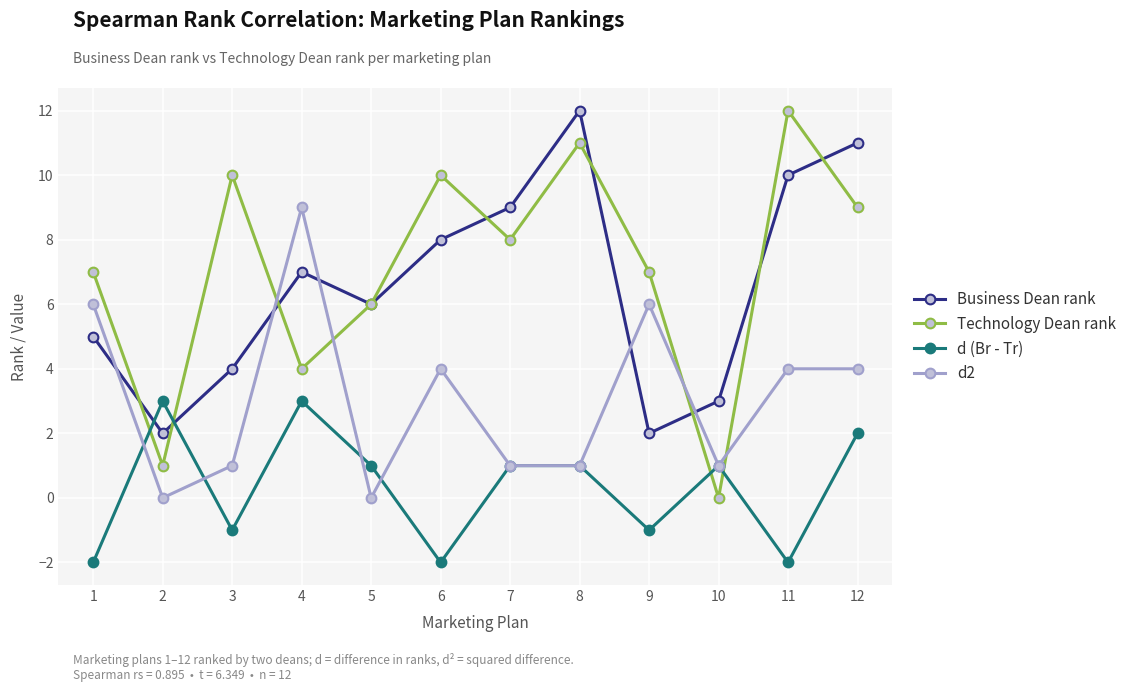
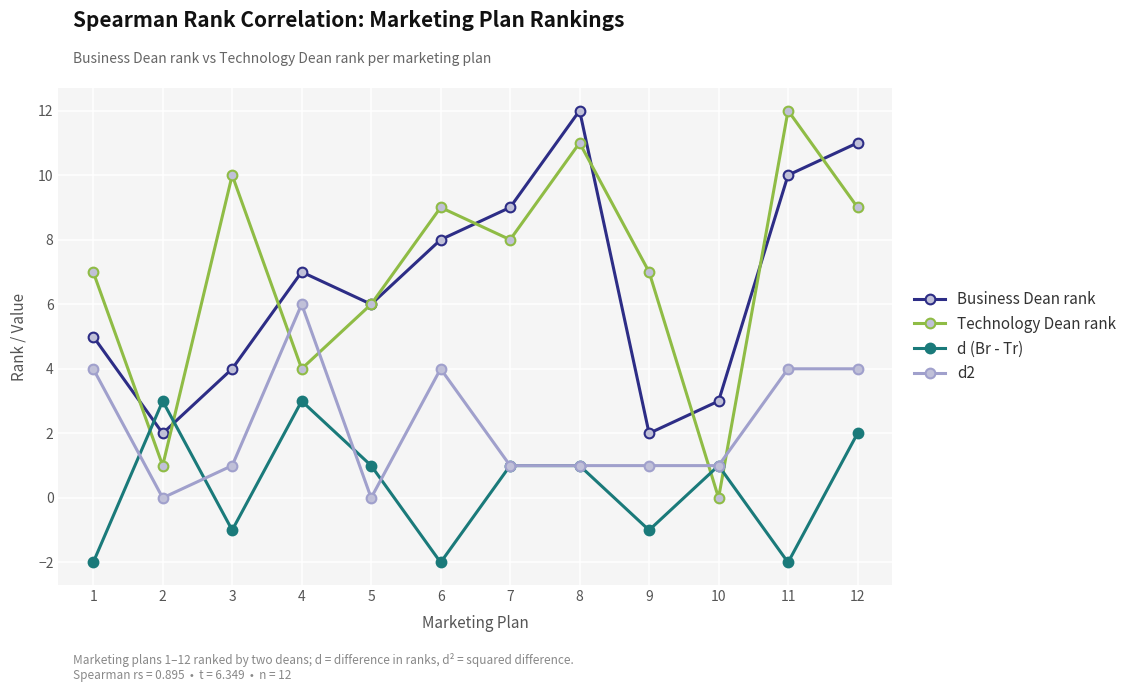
  {
    "Business Dean rank": {
      "1": 5,
      "2": 2,
      "3": 4,
      "4": 7,
      "6": 8,
      "7": 9,
      "8": 12,
      "9": 2,
      "10": 3,
      "11": 10,
      "12": 11
    },
    "Technology Dean rank": {
      "1": 7,
      "2": 1,
      "3": 10,
      "4": 4,
-     "6": 10,
+     "6": 9,
      "7": 8,
      "8": 11,
      "9": 7,
      "10": 0,
      "11": 12,
      "12": 9
    },
    "d (Br - Tr)": {
      "1": -2,
      "2": 3,
      "3": -1,
      "4": 3,
      "5": 1,
      "6": -2,
      "9": -1,
      "11": -2,
      "12": 2
    },
    "d2": {
-     "1": 6,
+     "1": 4,
      "2": 0,
      "3": 1,
-     "4": 9,
+     "4": 6,
      "5": 0,
      "6": 4,
-     "9": 6,
+     "9": 1,
      "11": 4,
      "12": 4
    }
  }
